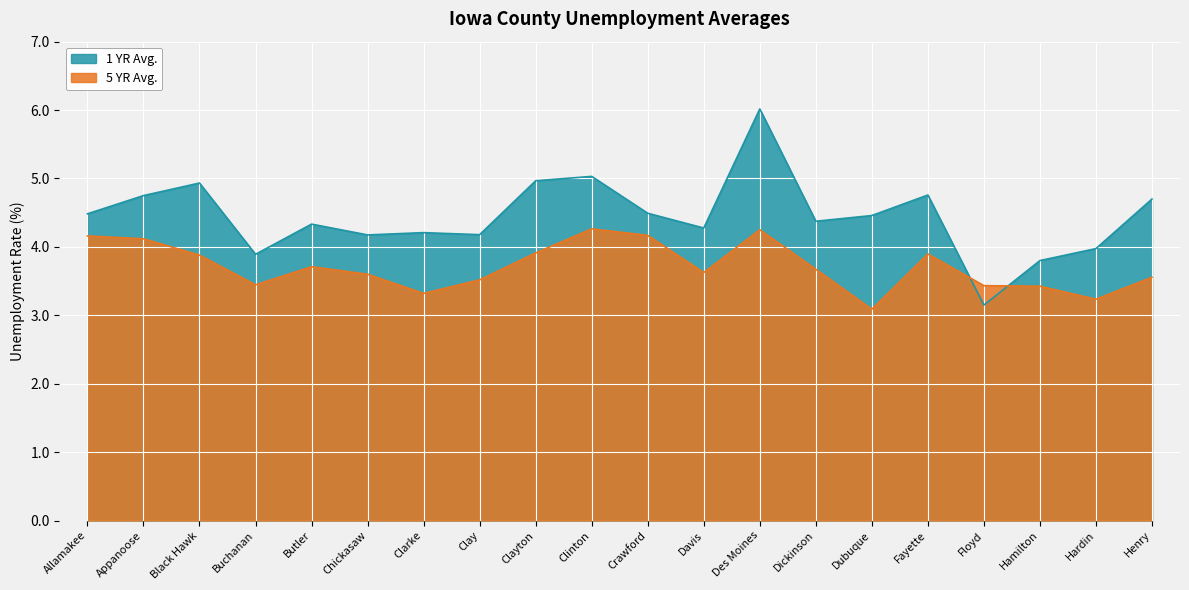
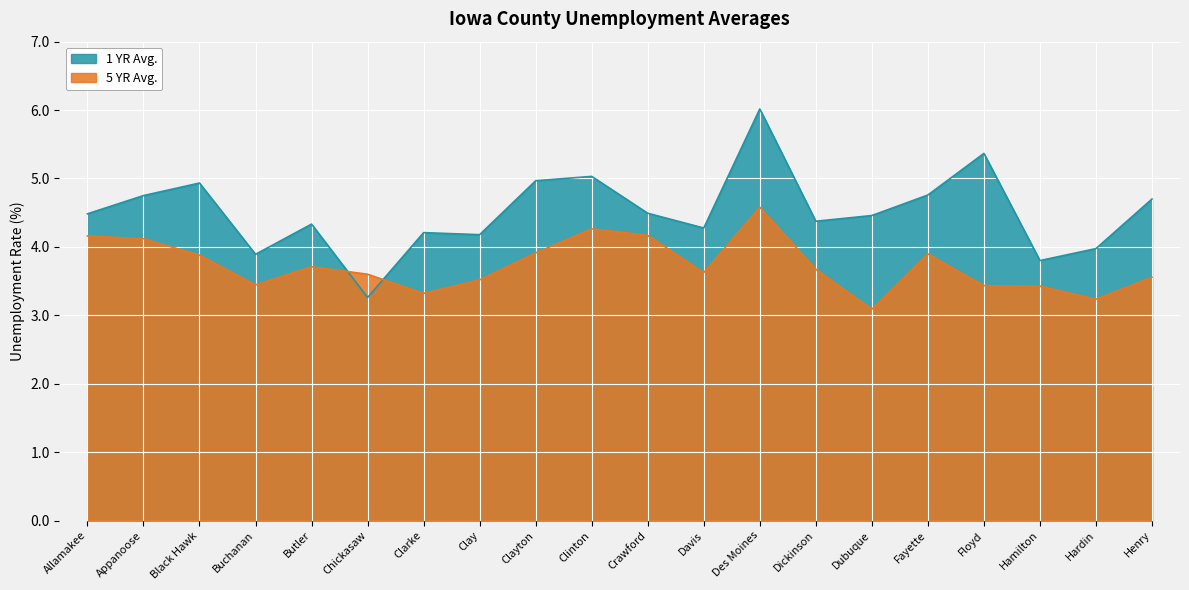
  {
    "1 YR Avg.": {
      "Allamakee": 4.5,
      "Appanoose": 4.8,
      "Black Hawk": 4.9,
      "Buchanan": 3.9,
      "Butler": 4.3,
-     "Chickasaw": 4.2,
+     "Chickasaw": 3.3,
      "Clarke": 4.2,
      "Clay": 4.2,
      "Clayton": 5.0,
      "Clinton": 5.0,
      "Crawford": 4.5,
      "Davis": 4.3,
      "Des Moines": 6.0,
      "Dickinson": 4.4,
      "Dubuque": 4.5,
      "Fayette": 4.8,
-     "Floyd": 3.1,
+     "Floyd": 5.4,
      "Hamilton": 3.8,
      "Hardin": 4.0,
      "Henry": 4.7
    },
    "5 YR Avg.": {
      "Allamakee": 4.2,
      "Appanoose": 4.1,
      "Black Hawk": 3.9,
      "Buchanan": 3.4,
      "Butler": 3.7,
      "Chickasaw": 3.6,
      "Clarke": 3.3,
      "Clay": 3.5,
      "Clayton": 3.9,
      "Clinton": 4.3,
      "Crawford": 4.2,
      "Davis": 3.6,
-     "Des Moines": 4.3,
+     "Des Moines": 4.6,
      "Dickinson": 3.7,
      "Dubuque": 3.1,
      "Fayette": 3.9,
      "Floyd": 3.4,
      "Hamilton": 3.4,
      "Hardin": 3.2,
      "Henry": 3.6
    }
  }
